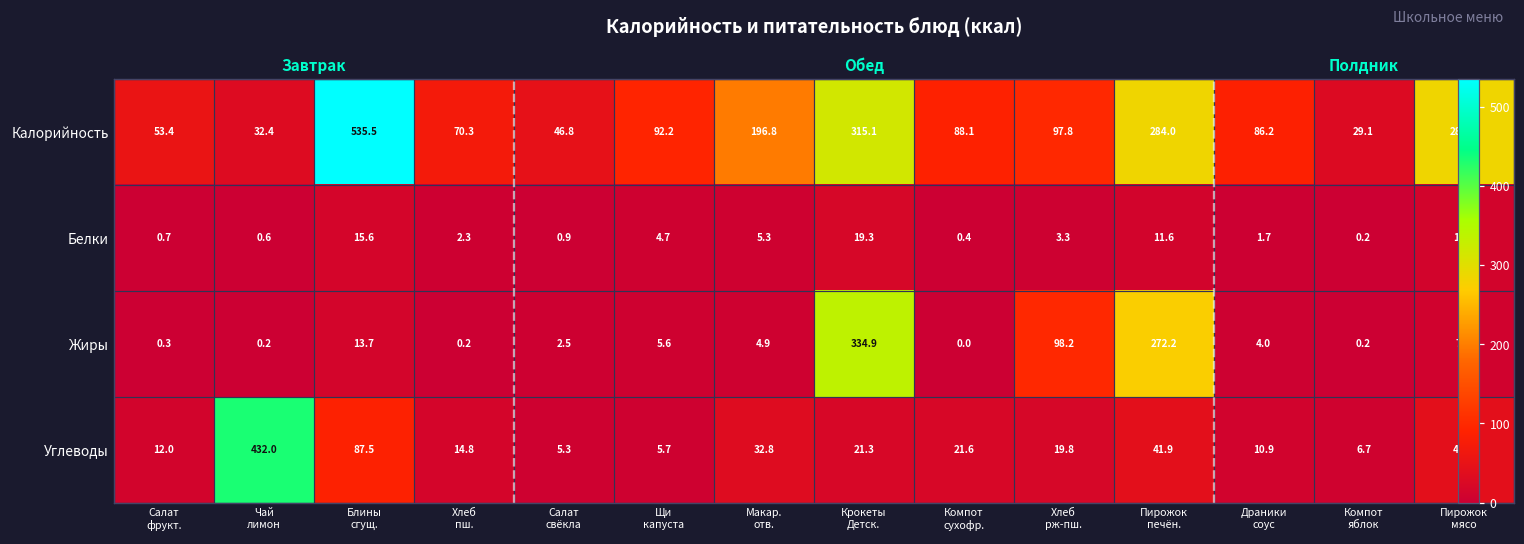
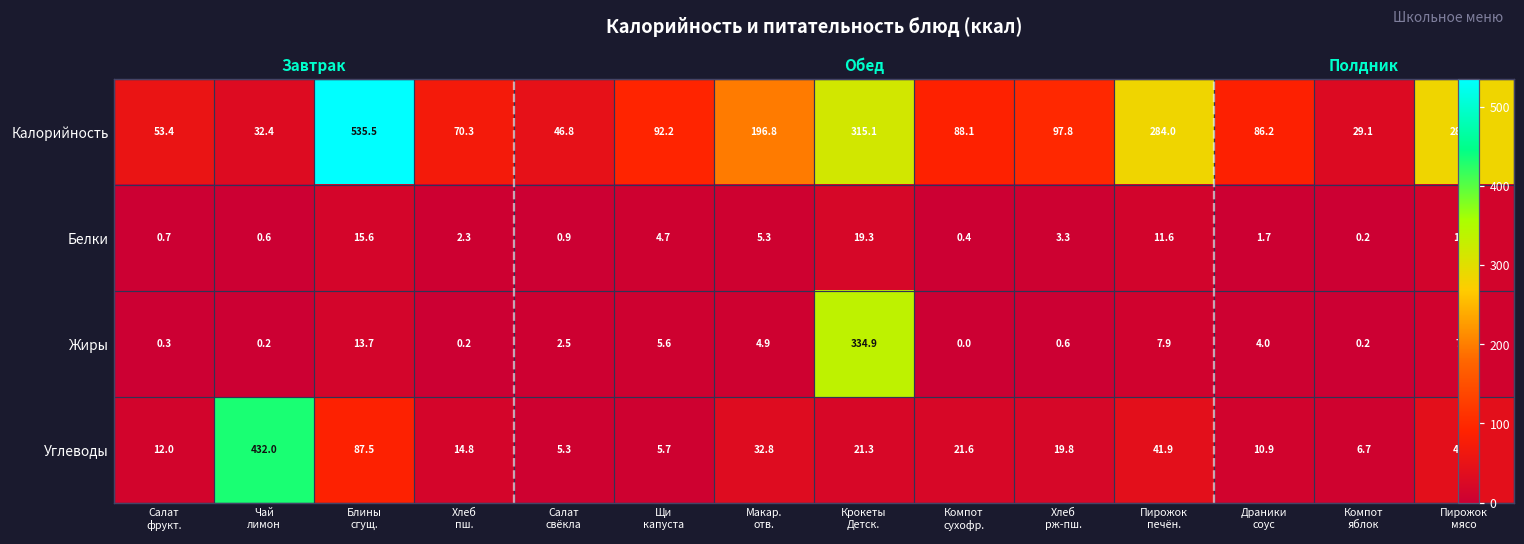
  {
    "Калорийность": {
      "Салат фрукт.": 53.4,
      "Чай лимон": 32.4,
      "Блины сгущ.": 535.5,
      "Хлеб пш.": 70.3,
      "Салат свёкла": 46.8,
      "Щи капуста": 92.2,
      "Макар. отв.": 196.8,
      "Крокеты Детск.": 315.1,
      "Компот сухофр.": 88.1,
      "Хлеб рж-пш.": 97.8,
      "Пирожок печён.": 284.0,
      "Драники соус": 86.2,
      "Компот яблок": 29.1,
      "Пирожок мясо": 284.0
    },
    "Белки": {
      "Салат фрукт.": 0.7,
      "Чай лимон": 0.6,
      "Блины сгущ.": 15.6,
      "Хлеб пш.": 2.3,
      "Салат свёкла": 0.9,
      "Щи капуста": 4.7,
      "Макар. отв.": 5.3,
      "Крокеты Детск.": 19.3,
      "Компот сухофр.": 0.4,
      "Хлеб рж-пш.": 3.3,
      "Пирожок печён.": 11.6,
      "Драники соус": 1.7,
      "Компот яблок": 0.2,
      "Пирожок мясо": 11.6
    },
    "Жиры": {
      "Салат фрукт.": 0.3,
      "Чай лимон": 0.2,
      "Блины сгущ.": 13.7,
      "Хлеб пш.": 0.2,
      "Салат свёкла": 2.5,
      "Щи капуста": 5.6,
      "Макар. отв.": 4.9,
      "Крокеты Детск.": 334.9,
      "Компот сухофр.": 0.0,
-     "Хлеб рж-пш.": 98.2,
-     "Пирожок печён.": 272.2,
+     "Хлеб рж-пш.": 0.6,
+     "Пирожок печён.": 7.9,
      "Драники соус": 4.0,
      "Компот яблок": 0.2,
      "Пирожок мясо": 7.9
    },
    "Углеводы": {
      "Салат фрукт.": 12.0,
      "Чай лимон": 432.0,
      "Блины сгущ.": 87.5,
      "Хлеб пш.": 14.8,
      "Салат свёкла": 5.3,
      "Щи капуста": 5.7,
      "Макар. отв.": 32.8,
      "Крокеты Детск.": 21.3,
      "Компот сухофр.": 21.6,
      "Хлеб рж-пш.": 19.8,
      "Пирожок печён.": 41.9,
      "Драники соус": 10.9,
      "Компот яблок": 6.7,
      "Пирожок мясо": 41.9
    }
  }
